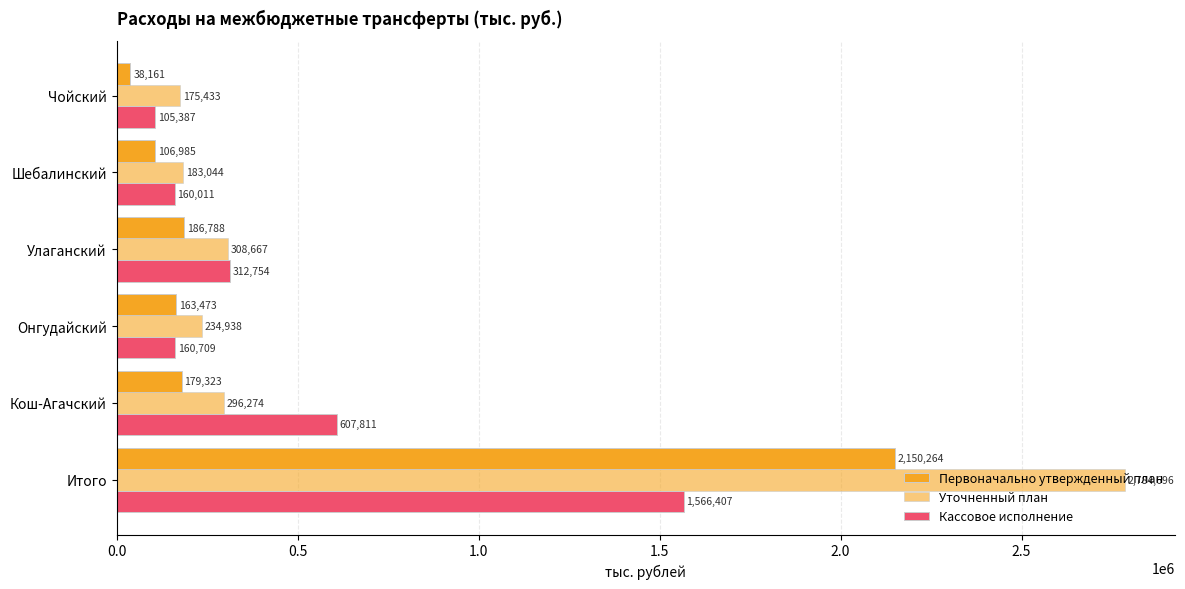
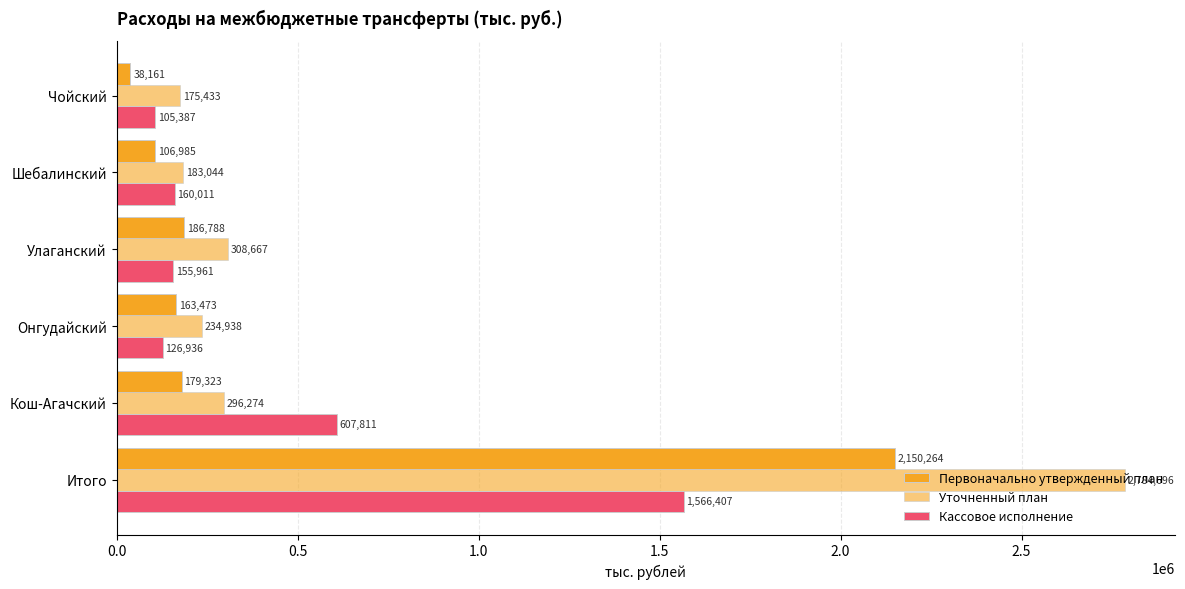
  {
    "Кассовое исполнение": {
      "Чойский": "105,387",
      "Шебалинский": "160,011",
-     "Улаганский": "312,754",
-     "Онгудайский": "160,709",
+     "Улаганский": "155,961",
+     "Онгудайский": "126,936",
      "Кош-Агачский": "607,811",
      "Итого": "1,566,407"
    }
  }
